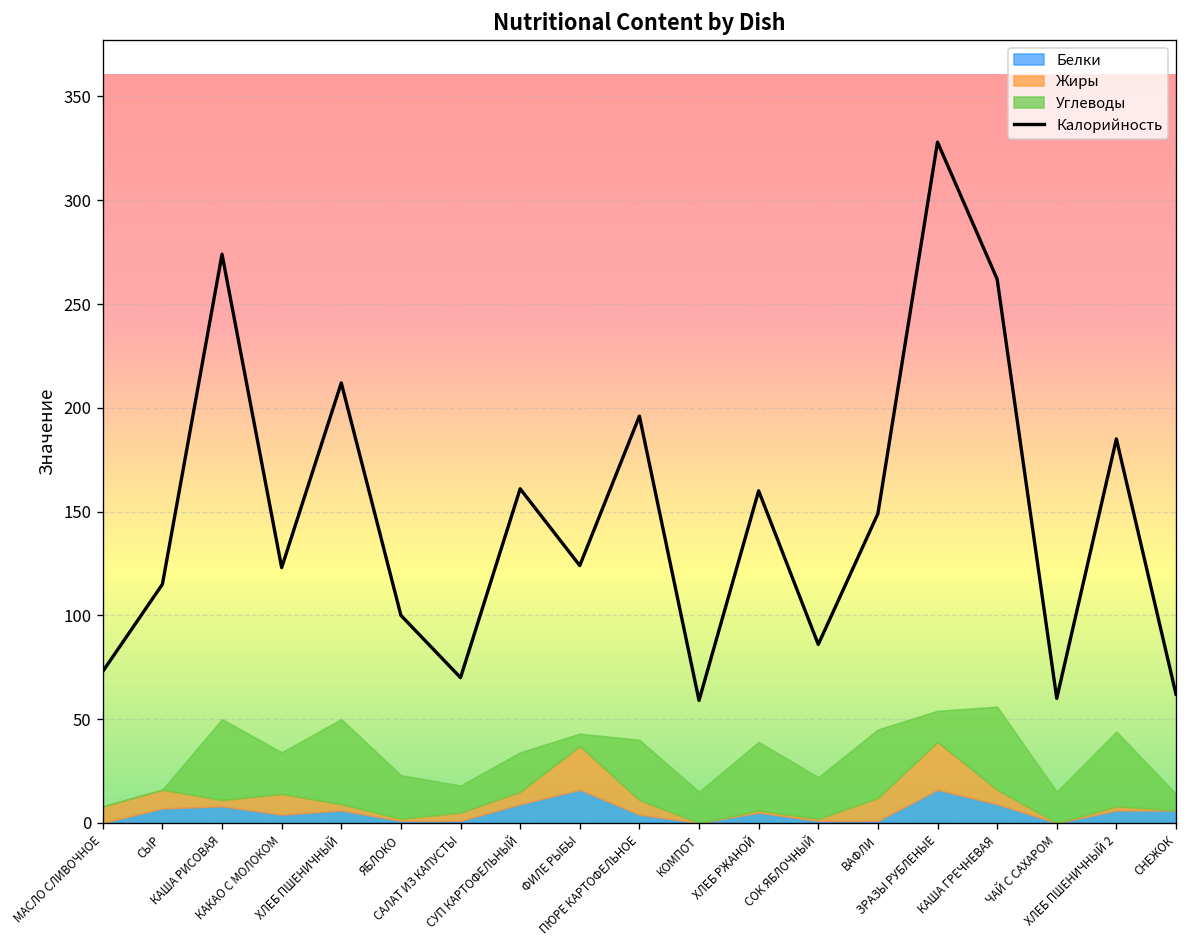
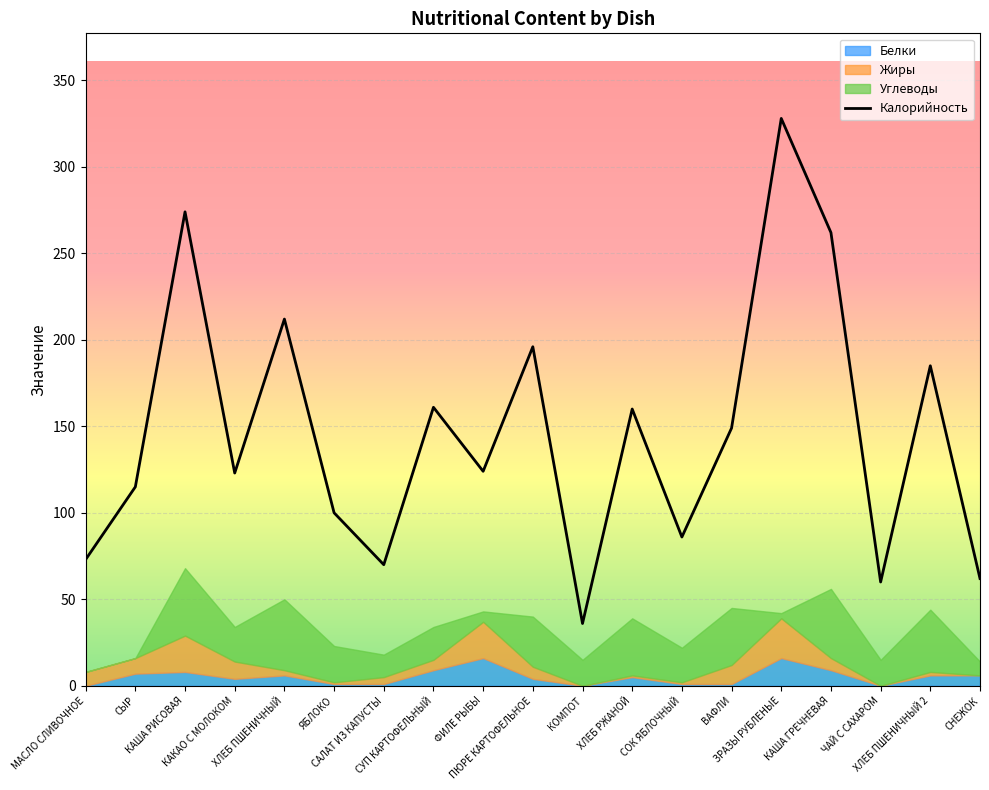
  {
    "Калорийность": {
      "МАСЛО СЛИВОЧНОЕ": 73,
      "СЫР": 115,
      "КАША РИСОВАЯ": 274,
      "КАКАО С МОЛОКОМ": 123,
      "ХЛЕБ ПШЕНИЧНЫЙ": 212,
      "ЯБЛОКО": 100,
      "САЛАТ ИЗ КАПУСТЫ": 70,
      "СУП КАРТОФЕЛЬНЫЙ": 161,
      "ФИЛЕ РЫБЫ": 124,
      "ПЮРЕ КАРТОФЕЛЬНОЕ": 196,
-     "КОМПОТ": 59,
+     "КОМПОТ": 36,
      "ХЛЕБ РЖАНОЙ": 160,
      "СОК ЯБЛОЧНЫЙ": 86,
      "ВАФЛИ": 149,
      "ЗРАЗЫ РУБЛЕНЫЕ": 328,
      "КАША ГРЕЧНЕВАЯ": 262,
      "ЧАЙ С САХАРОМ": 60,
      "ХЛЕБ ПШЕНИЧНЫЙ 2": 185,
      "СНЕЖОК": 62
    },
    "Белки": {
      "МАСЛО СЛИВОЧНОЕ": 0,
      "СЫР": 7,
      "КАША РИСОВАЯ": 8,
      "КАКАО С МОЛОКОМ": 4,
      "ХЛЕБ ПШЕНИЧНЫЙ": 6,
      "СУП КАРТОФЕЛЬНЫЙ": 9,
      "ФИЛЕ РЫБЫ": 16,
      "ПЮРЕ КАРТОФЕЛЬНОЕ": 4,
      "ЗРАЗЫ РУБЛЕНЫЕ": 16,
      "КАША ГРЕЧНЕВАЯ": 9,
      "ХЛЕБ ПШЕНИЧНЫЙ 2": 6
    },
    "Жиры": {
-     "КАША РИСОВАЯ": 3,
+     "КАША РИСОВАЯ": 21,
      "КАКАО С МОЛОКОМ": 10,
      "ХЛЕБ ПШЕНИЧНЫЙ": 3,
      "САЛАТ ИЗ КАПУСТЫ": 4,
      "СУП КАРТОФЕЛЬНЫЙ": 6,
      "ФИЛЕ РЫБЫ": 21,
      "ПЮРЕ КАРТОФЕЛЬНОЕ": 7,
      "ВАФЛИ": 11,
      "ЗРАЗЫ РУБЛЕНЫЕ": 23,
      "КАША ГРЕЧНЕВАЯ": 7,
      "ХЛЕБ ПШЕНИЧНЫЙ 2": 2
    },
    "Углеводы": {
      "КАША РИСОВАЯ": 39,
      "КАКАО С МОЛОКОМ": 20,
      "ХЛЕБ ПШЕНИЧНЫЙ": 41,
      "ЯБЛОКО": 21,
      "САЛАТ ИЗ КАПУСТЫ": 13,
      "СУП КАРТОФЕЛЬНЫЙ": 19,
      "ФИЛЕ РЫБЫ": 6,
      "ПЮРЕ КАРТОФЕЛЬНОЕ": 29,
      "КОМПОТ": 15,
      "ХЛЕБ РЖАНОЙ": 33,
      "СОК ЯБЛОЧНЫЙ": 20,
      "ВАФЛИ": 33,
-     "ЗРАЗЫ РУБЛЕНЫЕ": 15,
+     "ЗРАЗЫ РУБЛЕНЫЕ": 3,
      "КАША ГРЕЧНЕВАЯ": 40,
      "ЧАЙ С САХАРОМ": 15,
      "ХЛЕБ ПШЕНИЧНЫЙ 2": 36,
      "СНЕЖОК": 8
    }
  }
